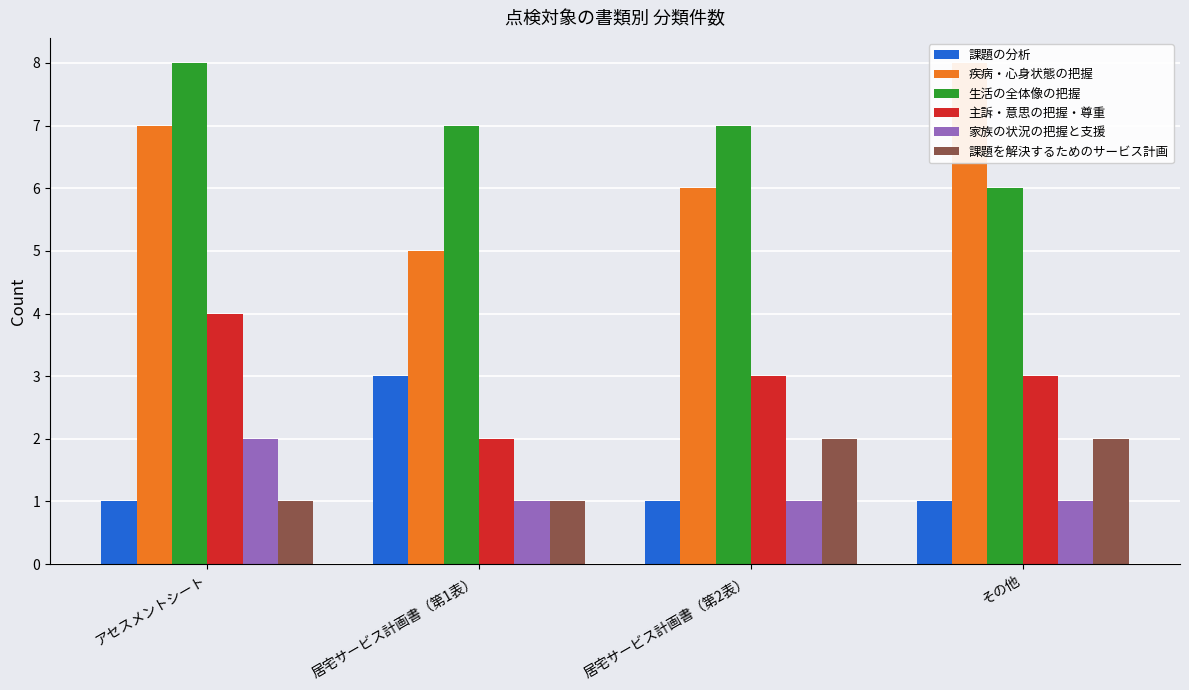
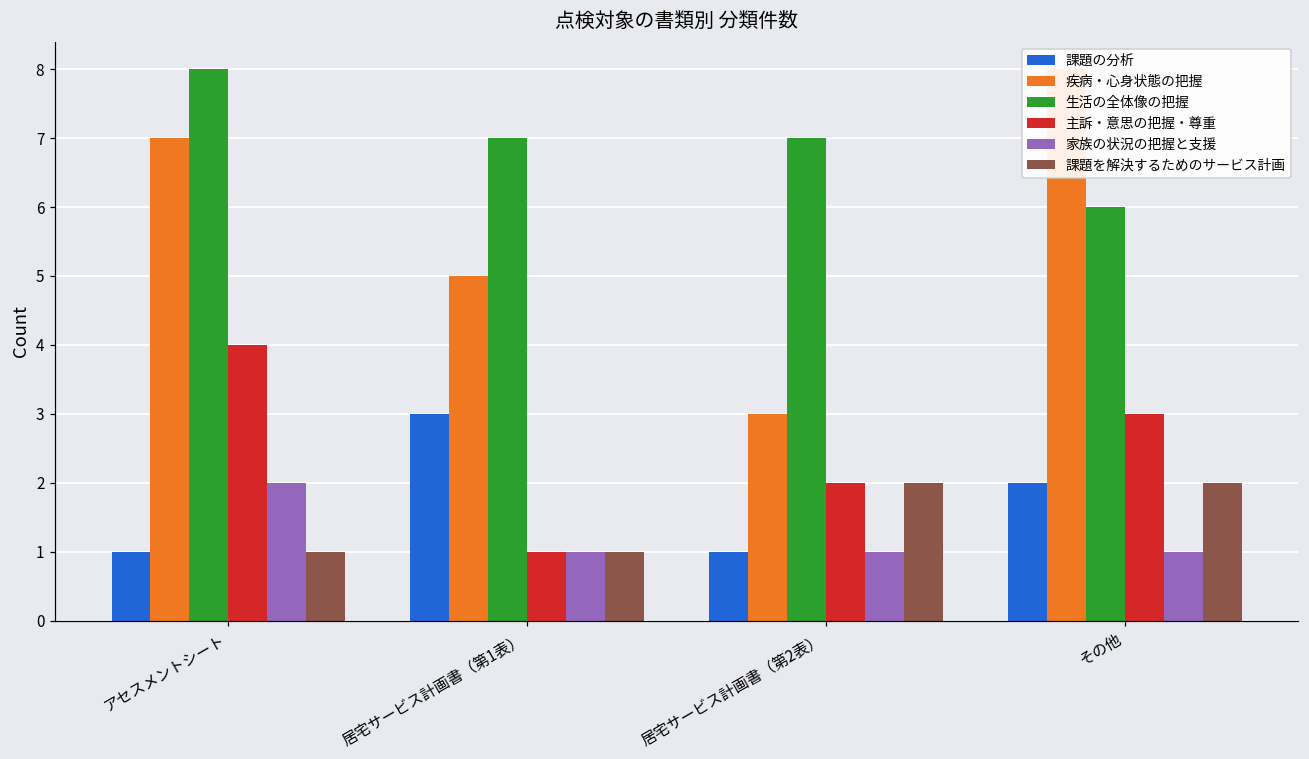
  {
    "課題の分析": {
      "アセスメントシート": 1,
      "居宅サービス計画書（第1表）": 3,
      "居宅サービス計画書（第2表）": 1,
-     "その他": 1
+     "その他": 2
    },
    "疾病・心身状態の把握": {
      "アセスメントシート": 7,
      "居宅サービス計画書（第1表）": 5,
-     "居宅サービス計画書（第2表）": 6
+     "居宅サービス計画書（第2表）": 3
    },
    "生活の全体像の把握": {
      "アセスメントシート": 8,
      "居宅サービス計画書（第1表）": 7,
      "居宅サービス計画書（第2表）": 7,
      "その他": 6
    },
    "主訴・意思の把握・尊重": {
      "アセスメントシート": 4,
-     "居宅サービス計画書（第1表）": 2,
-     "居宅サービス計画書（第2表）": 3,
+     "居宅サービス計画書（第1表）": 1,
+     "居宅サービス計画書（第2表）": 2,
      "その他": 3
    },
    "家族の状況の把握と支援": {
      "アセスメントシート": 2,
      "居宅サービス計画書（第1表）": 1,
      "居宅サービス計画書（第2表）": 1,
      "その他": 1
    },
    "課題を解決するためのサービス計画": {
      "アセスメントシート": 1,
      "居宅サービス計画書（第1表）": 1,
      "居宅サービス計画書（第2表）": 2,
      "その他": 2
    }
  }
